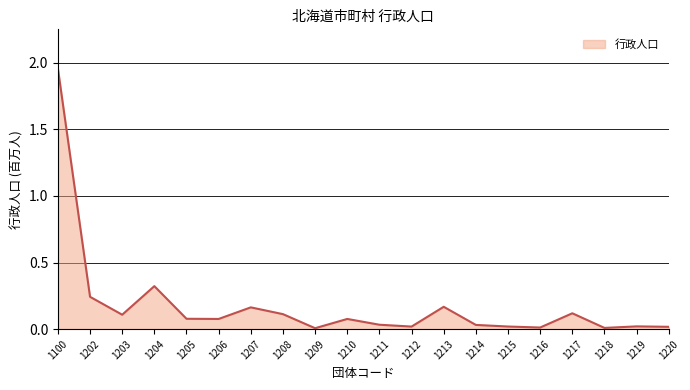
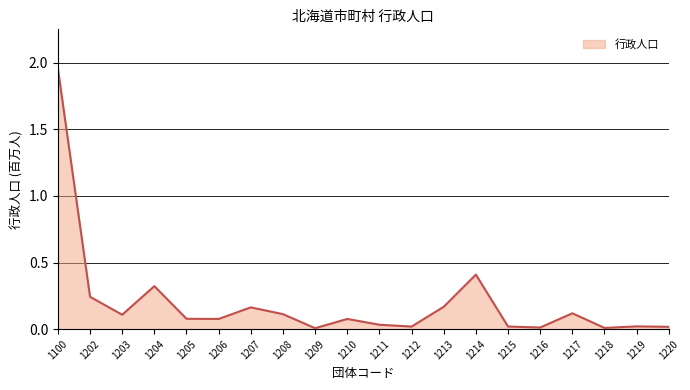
  {
    "1100": 1.96,
    "1202": 0.24,
    "1203": 0.11,
    "1204": 0.32,
    "1205": 0.08,
    "1206": 0.08,
    "1207": 0.16,
    "1208": 0.11,
    "1209": 0.01,
    "1210": 0.08,
    "1211": 0.03,
    "1212": 0.02,
    "1213": 0.17,
-   "1214": 0.03,
+   "1214": 0.41,
    "1215": 0.02,
    "1216": 0.01,
    "1217": 0.12,
    "1218": 0.01,
    "1219": 0.02,
    "1220": 0.02
  }
